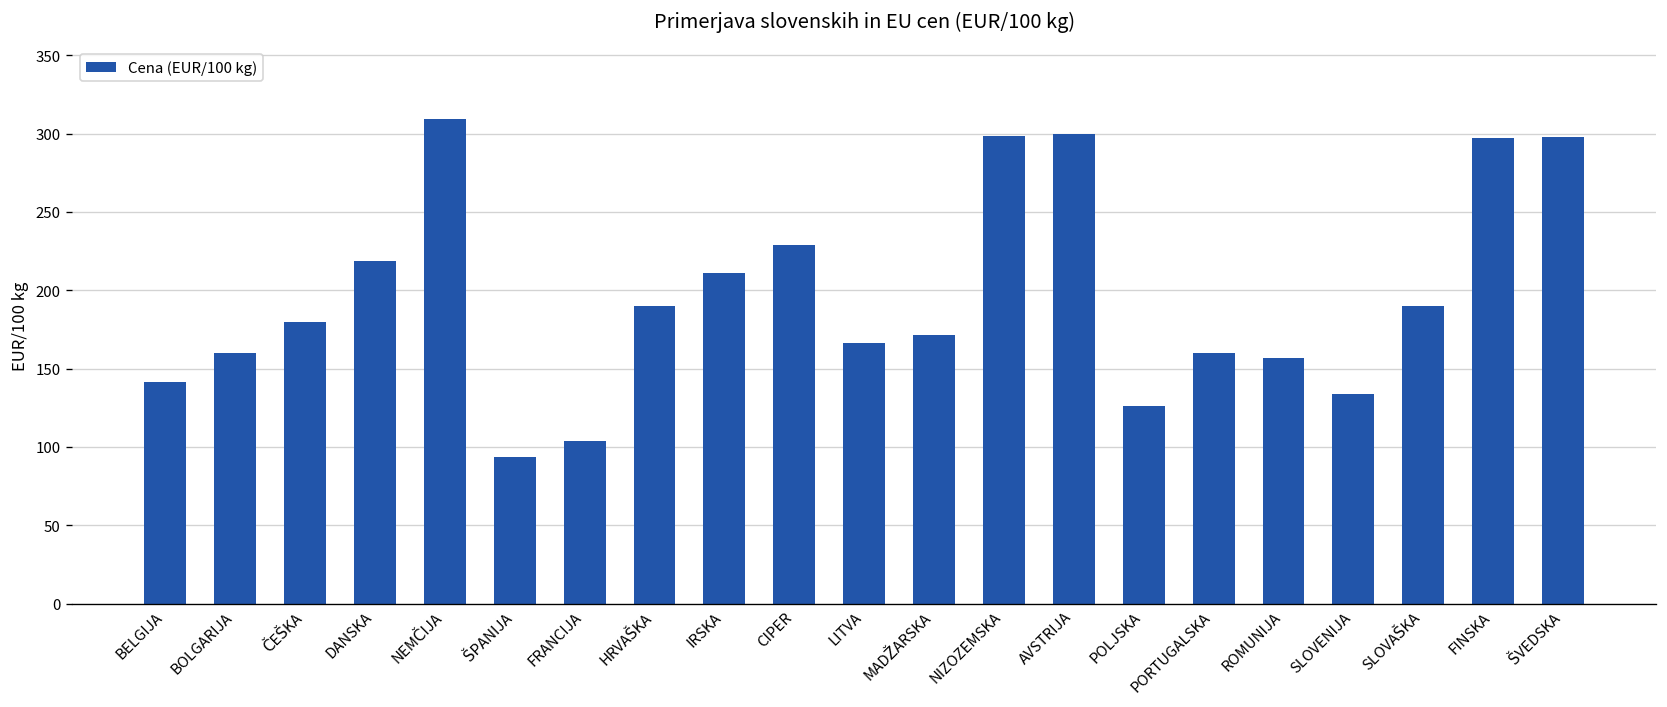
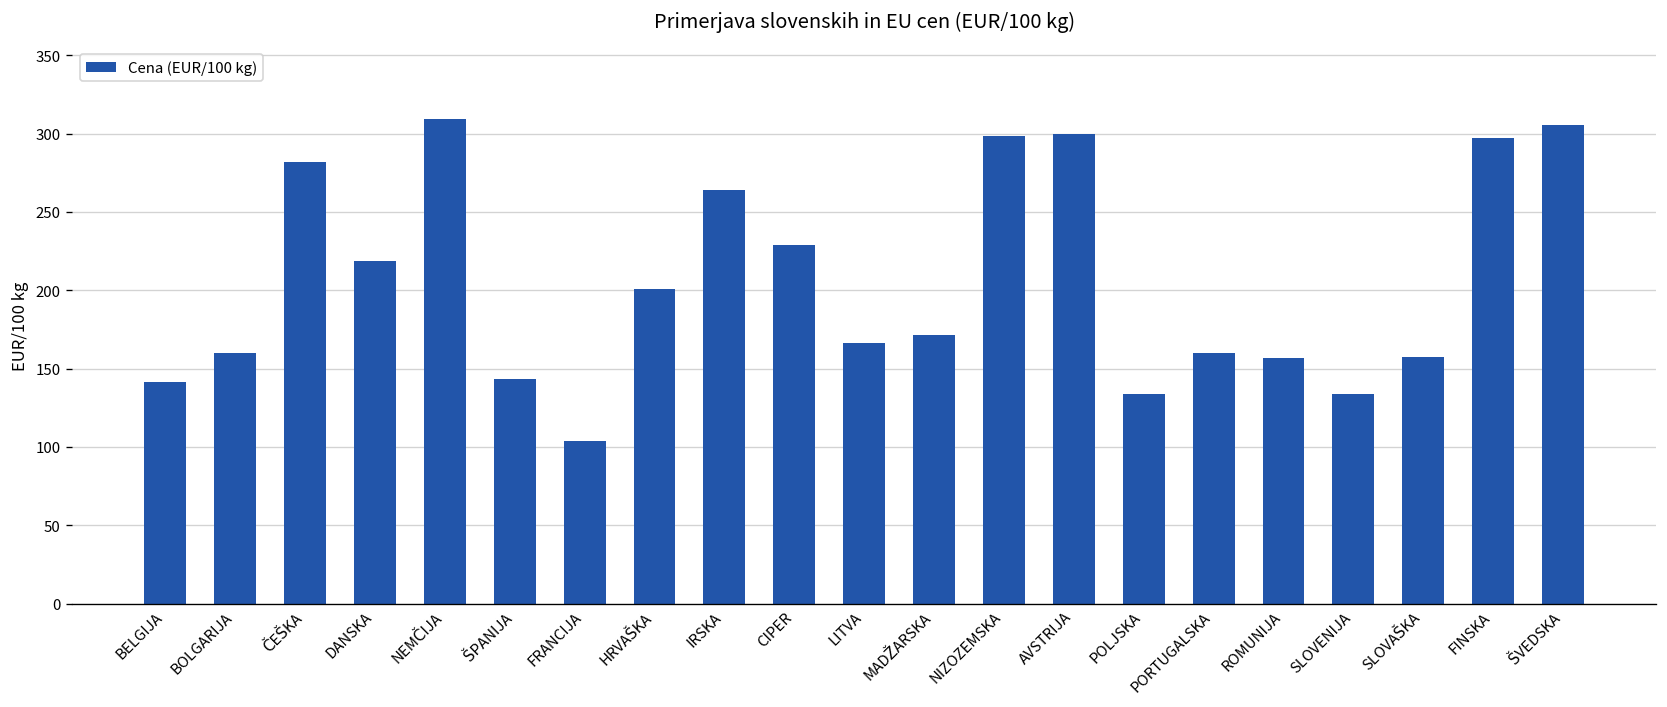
  {
    "BELGIJA": 141,
    "BOLGARIJA": 160,
-   "ČEŠKA": 180,
+   "ČEŠKA": 282,
    "DANSKA": 218,
    "NEMČIJA": 309,
-   "ŠPANIJA": 94,
+   "ŠPANIJA": 143,
    "FRANCIJA": 104,
-   "HRVAŠKA": 190,
-   "IRSKA": 211,
+   "HRVAŠKA": 201,
+   "IRSKA": 264,
    "CIPER": 229,
    "LITVA": 166,
    "MADŽARSKA": 171,
    "NIZOZEMSKA": 298,
    "AVSTRIJA": 300,
-   "POLJSKA": 126,
+   "POLJSKA": 134,
    "PORTUGALSKA": 160,
    "ROMUNIJA": 157,
    "SLOVENIJA": 134,
-   "SLOVAŠKA": 190,
+   "SLOVAŠKA": 157,
    "FINSKA": 297,
-   "ŠVEDSKA": 298
+   "ŠVEDSKA": 306
  }
